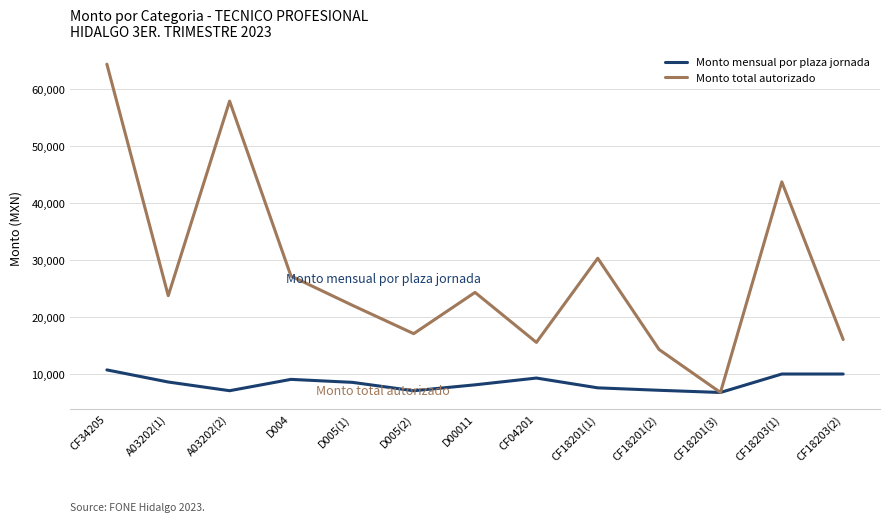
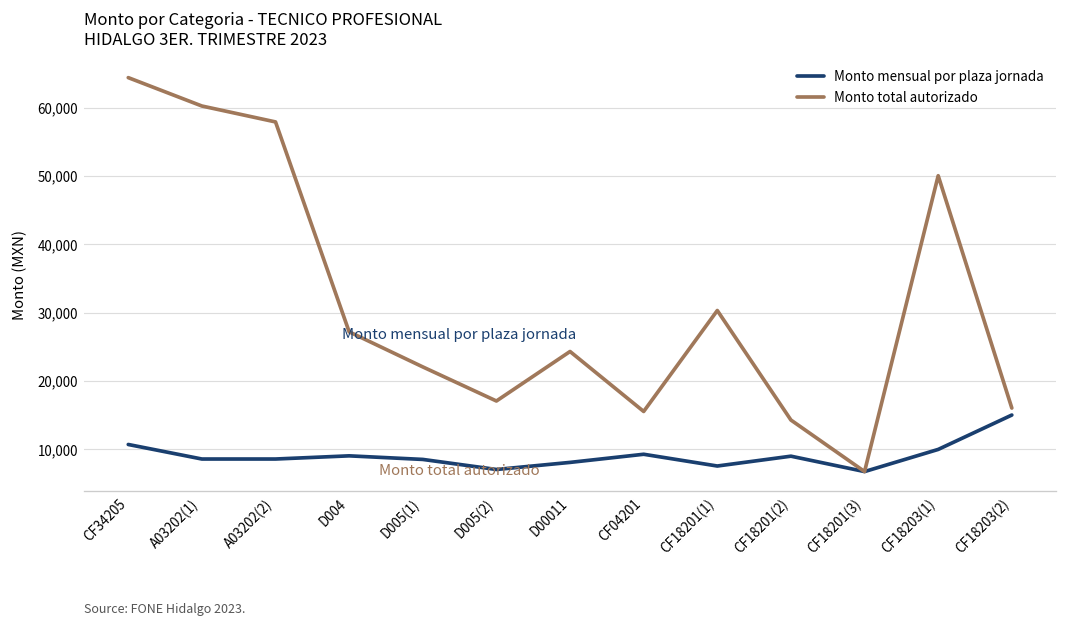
  {
    "Monto mensual por plaza jornada": {
      "CF34205": "11,000",
      "A03202(1)": "9,000",
-     "A03202(2)": "7,000",
+     "A03202(2)": "9,000",
      "D004": "9,000",
      "D005(1)": "9,000",
      "D005(2)": "7,000",
      "D00011": "8,000",
      "CF04201": "9,000",
      "CF18201(1)": "8,000",
-     "CF18201(2)": "7,000",
+     "CF18201(2)": "9,000",
      "CF18203(1)": "10,000",
-     "CF18203(2)": "10,000"
+     "CF18203(2)": "15,000"
    },
    "Monto total autorizado": {
      "CF34205": "64,000",
-     "A03202(1)": "24,000",
+     "A03202(1)": "60,000",
      "A03202(2)": "58,000",
      "D004": "27,000",
      "D005(1)": "22,000",
      "D005(2)": "17,000",
      "D00011": "24,000",
      "CF04201": "16,000",
      "CF18201(1)": "30,000",
      "CF18201(2)": "14,000",
-     "CF18203(1)": "44,000",
+     "CF18203(1)": "50,000",
      "CF18203(2)": "16,000"
    }
  }
